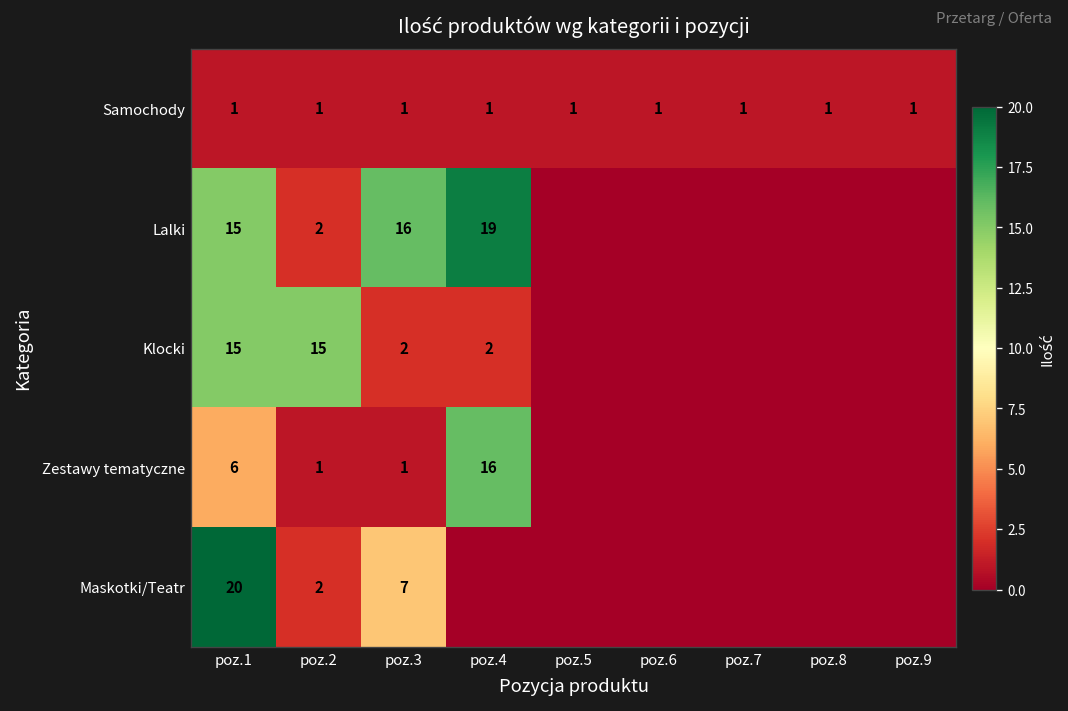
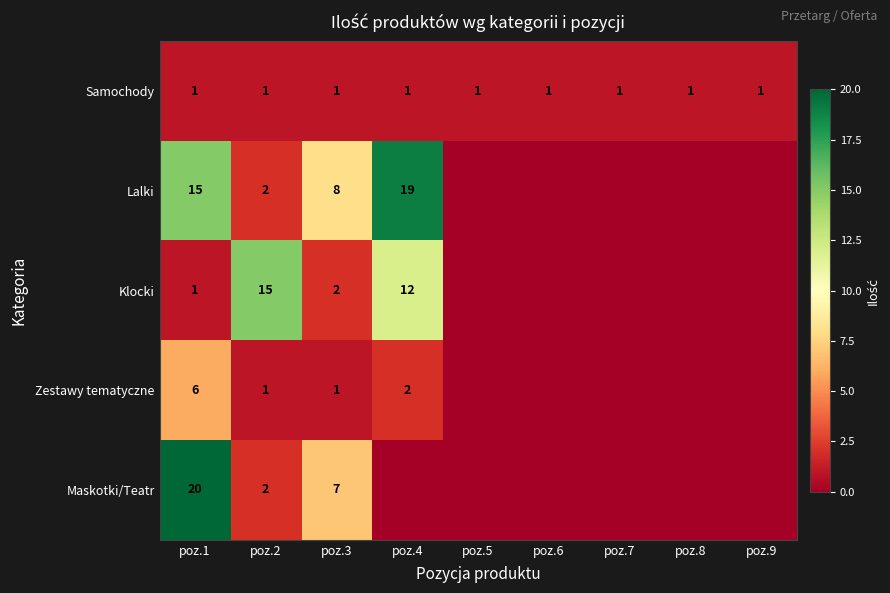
  {
    "Samochody": {
      "poz.1": 1,
      "poz.2": 1,
      "poz.3": 1,
      "poz.4": 1,
      "poz.5": 1,
      "poz.6": 1,
      "poz.7": 1,
      "poz.8": 1,
      "poz.9": 1
    },
    "Lalki": {
      "poz.1": 15,
      "poz.2": 2,
-     "poz.3": 16,
+     "poz.3": 8,
      "poz.4": 19
    },
    "Klocki": {
-     "poz.1": 15,
+     "poz.1": 1,
      "poz.2": 15,
      "poz.3": 2,
-     "poz.4": 2
+     "poz.4": 12
    },
    "Zestawy tematyczne": {
      "poz.1": 6,
      "poz.2": 1,
      "poz.3": 1,
-     "poz.4": 16
+     "poz.4": 2
    },
    "Maskotki/Teatr": {
      "poz.1": 20,
      "poz.2": 2,
      "poz.3": 7
    }
  }
